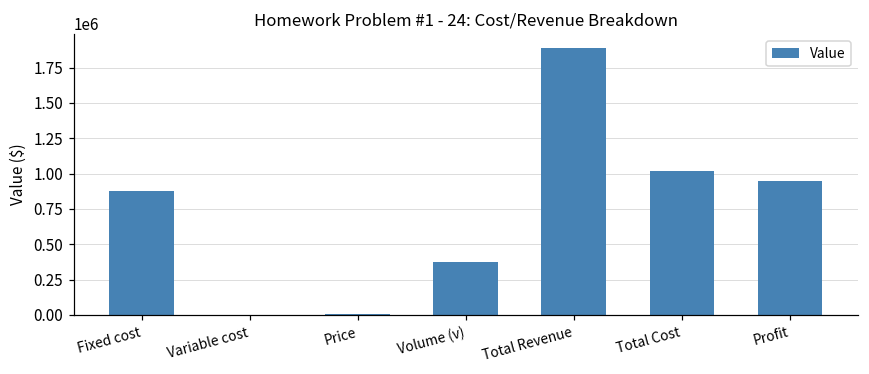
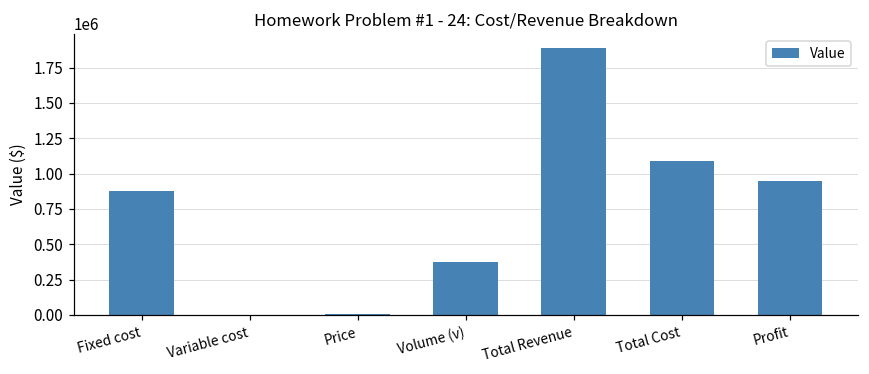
  {
    "Fixed cost": 880000,
    "Volume (v)": 380000,
    "Total Revenue": 1890000,
-   "Total Cost": 1020000,
+   "Total Cost": 1090000,
    "Profit": 950000
  }
